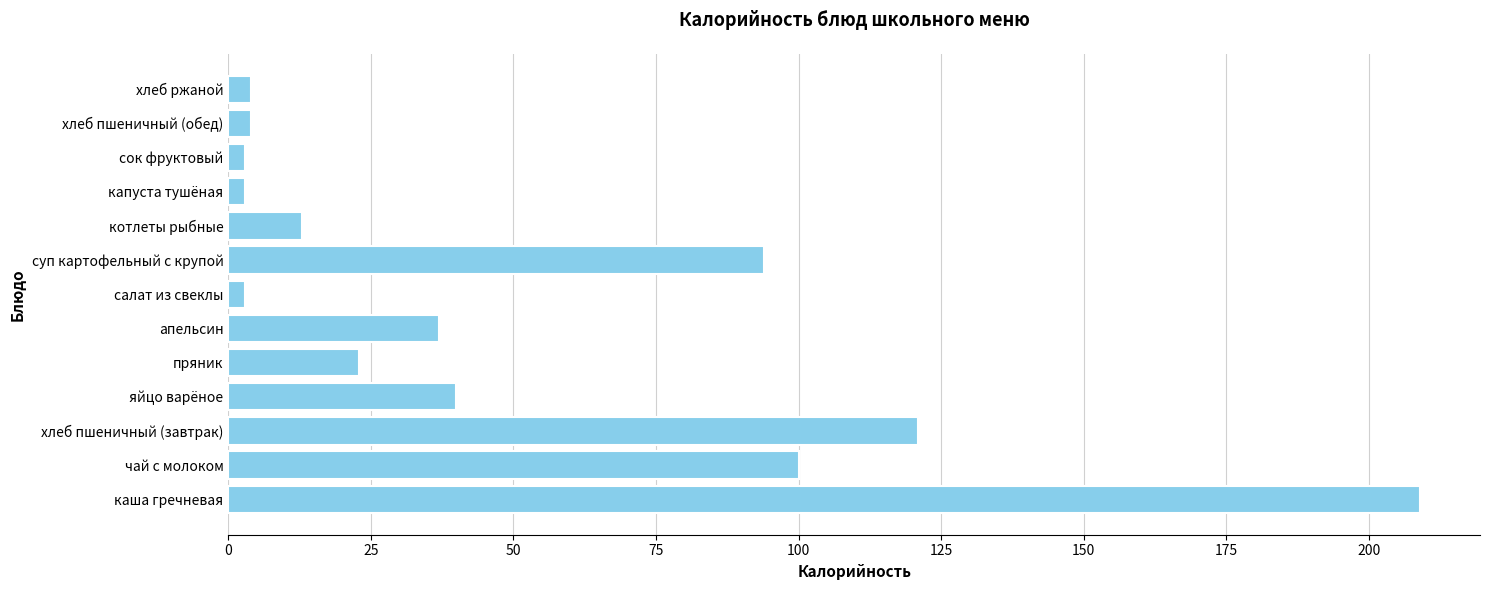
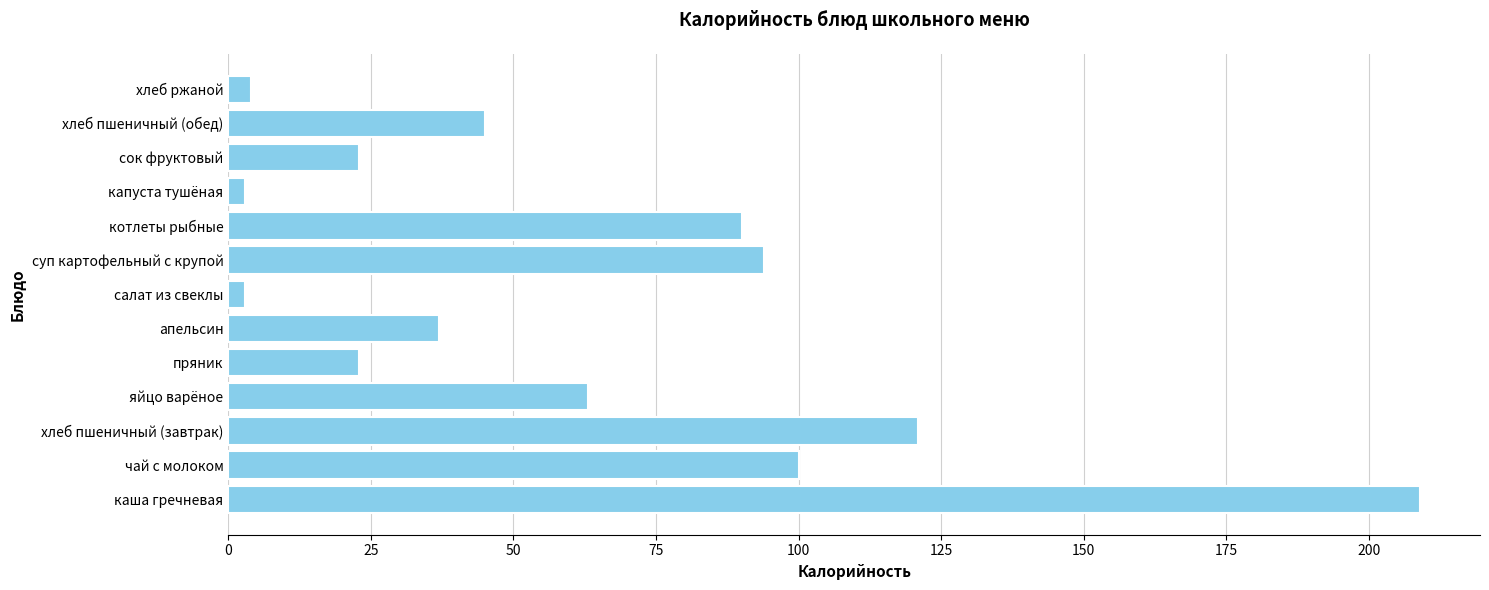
  {
    "хлеб ржаной": 4,
-   "хлеб пшеничный (обед)": 4,
-   "сок фруктовый": 3,
+   "хлеб пшеничный (обед)": 45,
+   "сок фруктовый": 23,
    "капуста тушёная": 3,
-   "котлеты рыбные": 13,
+   "котлеты рыбные": 90,
    "суп картофельный с крупой": 94,
    "салат из свеклы": 3,
    "апельсин": 37,
    "пряник": 23,
-   "яйцо варёное": 40,
+   "яйцо варёное": 63,
    "хлеб пшеничный (завтрак)": 121,
    "чай с молоком": 100,
    "каша гречневая": 209
  }
